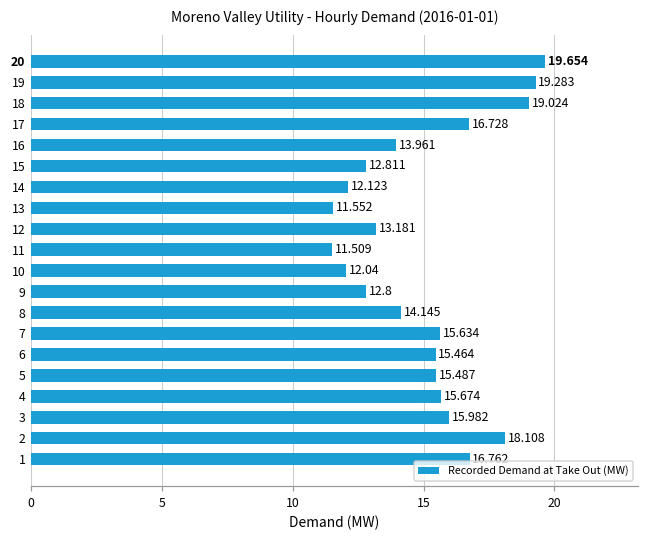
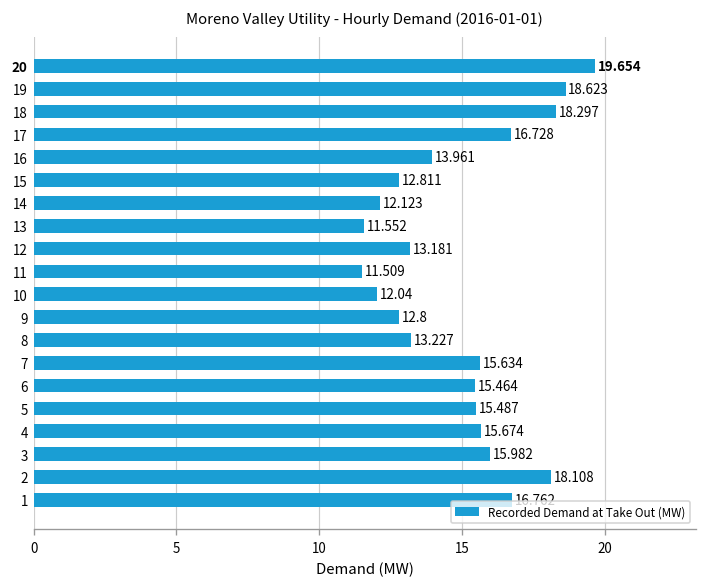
  {
    "20": 19.654,
-   "19": 19.283,
-   "18": 19.024,
+   "19": 18.623,
+   "18": 18.297,
    "17": 16.728,
    "16": 13.961,
    "15": 12.811,
    "14": 12.123,
    "13": 11.552,
    "12": 13.181,
    "11": 11.509,
    "10": 12.04,
    "9": 12.8,
-   "8": 14.145,
+   "8": 13.227,
    "7": 15.634,
    "6": 15.464,
    "5": 15.487,
    "4": 15.674,
    "3": 15.982,
    "2": 18.108
  }
